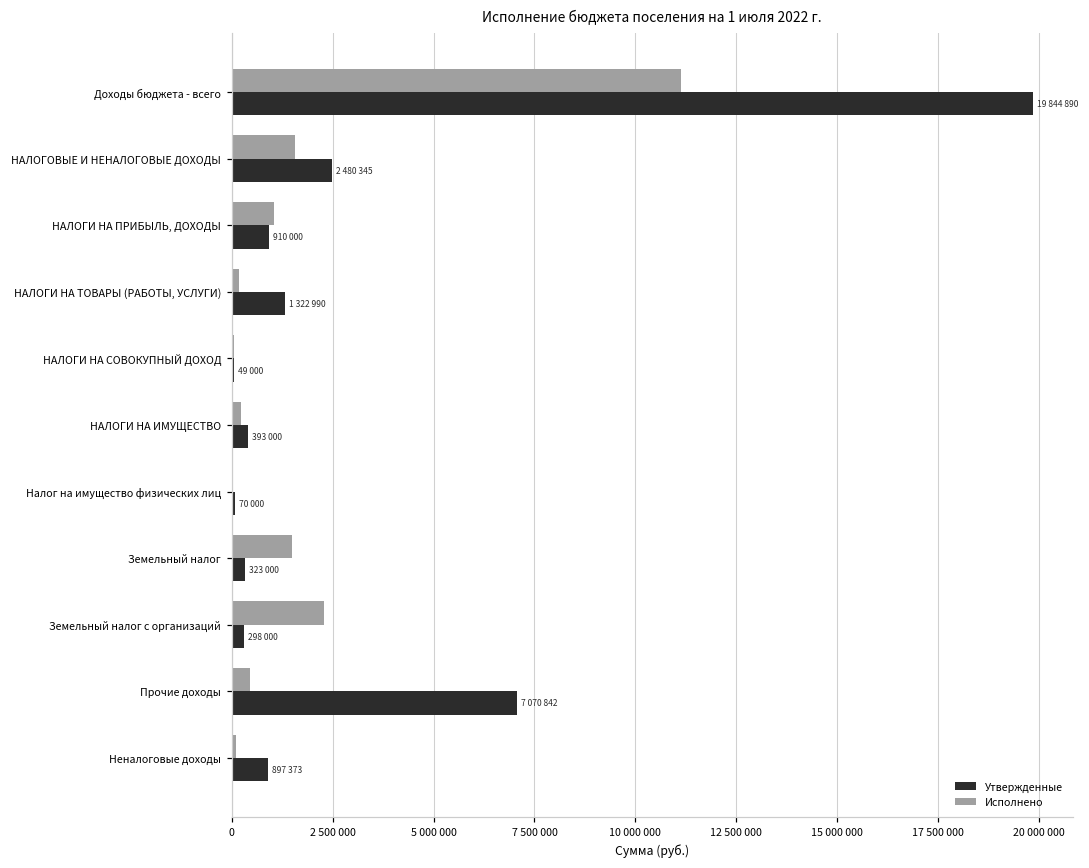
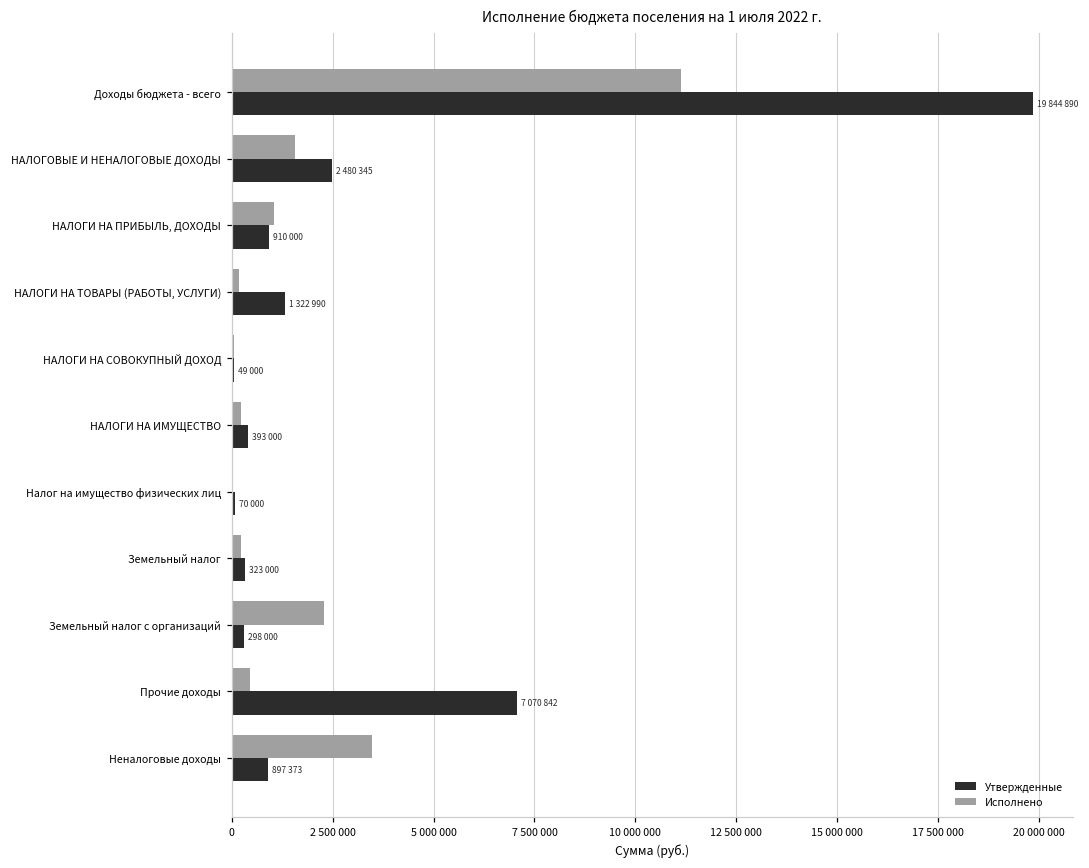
  {
    "Исполнено": {
      "Доходы бюджета - всего": 11100000,
      "НАЛОГОВЫЕ И НЕНАЛОГОВЫЕ ДОХОДЫ": 1600000,
      "НАЛОГИ НА ПРИБЫЛЬ, ДОХОДЫ": 1000000,
      "НАЛОГИ НА ТОВАРЫ (РАБОТЫ, УСЛУГИ)": 200000,
      "НАЛОГИ НА ИМУЩЕСТВО": 200000,
-     "Земельный налог": 1500000,
+     "Земельный налог": 200000,
      "Земельный налог с организаций": 2300000,
      "Прочие доходы": 500000,
-     "Неналоговые доходы": 100000
+     "Неналоговые доходы": 3500000
    }
  }
